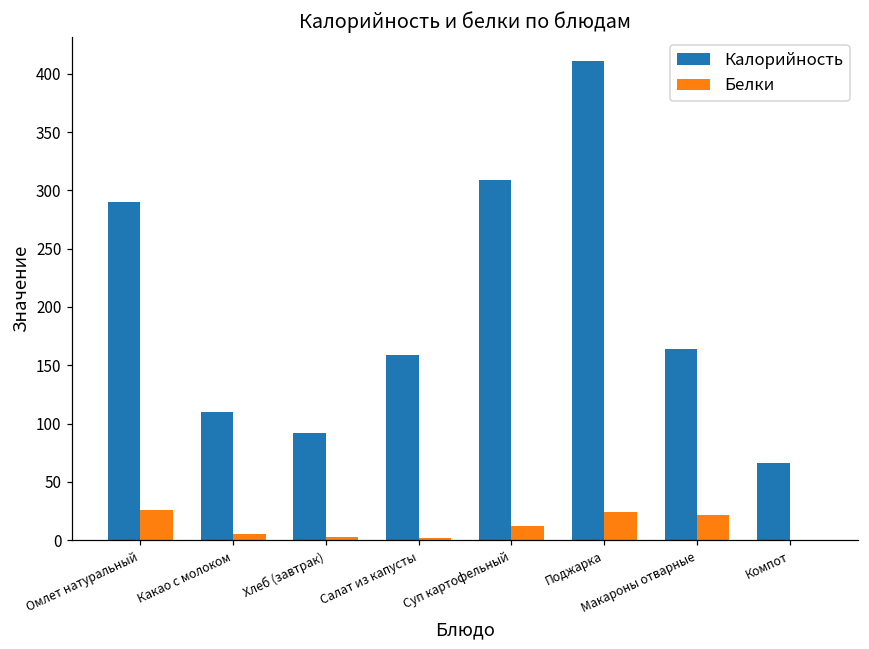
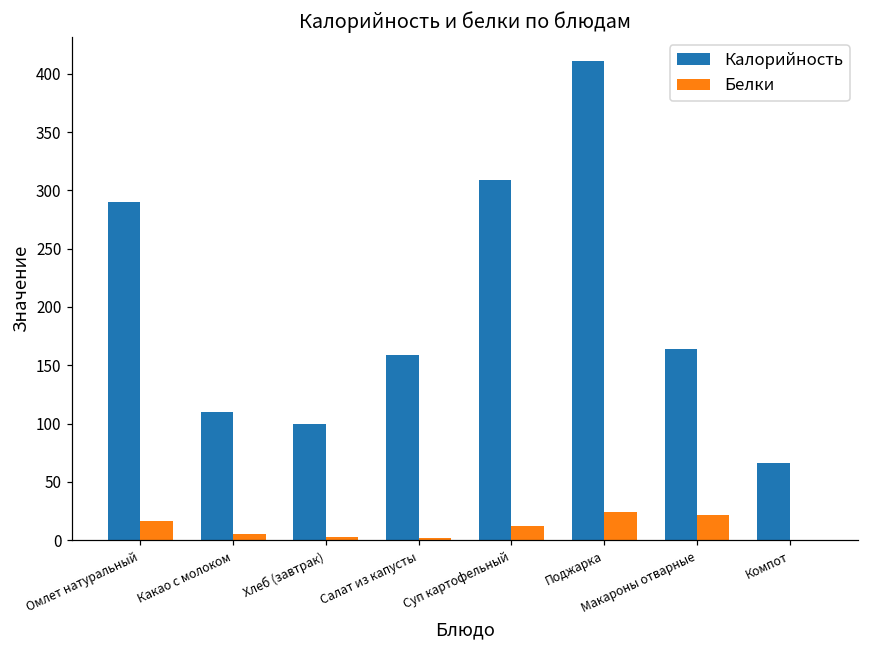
  {
    "Калорийность": {
      "Омлет натуральный": 290,
      "Какао с молоком": 110,
-     "Хлеб (завтрак)": 92,
+     "Хлеб (завтрак)": 100,
      "Салат из капусты": 159,
      "Суп картофельный": 309,
      "Поджарка": 411,
      "Макароны отварные": 164,
      "Компот": 66
    },
    "Белки": {
-     "Омлет натуральный": 26,
+     "Омлет натуральный": 16,
      "Какао с молоком": 5,
      "Хлеб (завтрак)": 3,
      "Суп картофельный": 12,
      "Поджарка": 24,
      "Макароны отварные": 21,
      "Компот": 0
    }
  }
